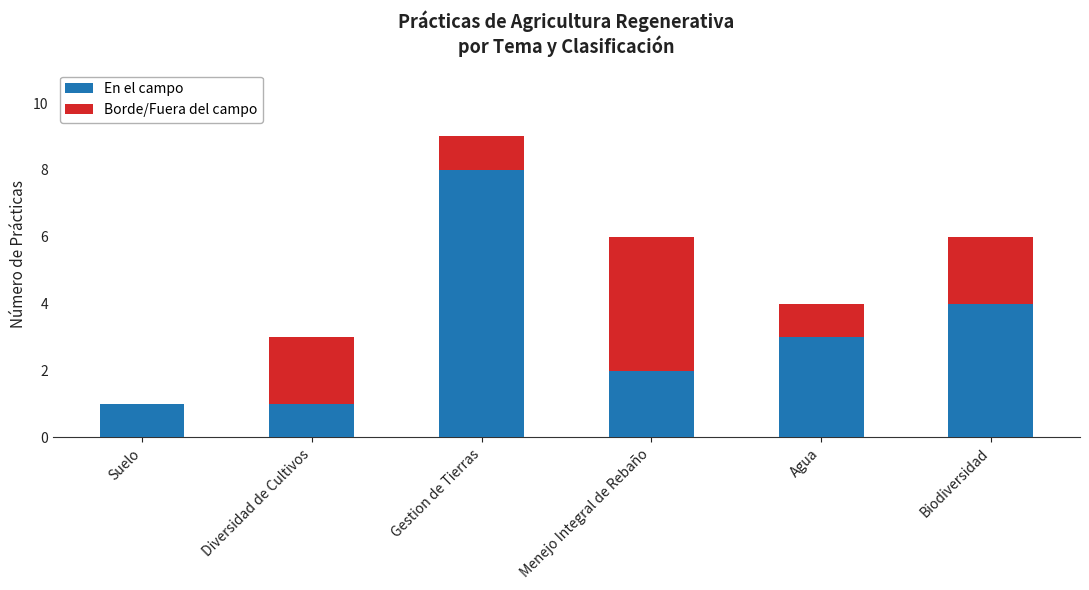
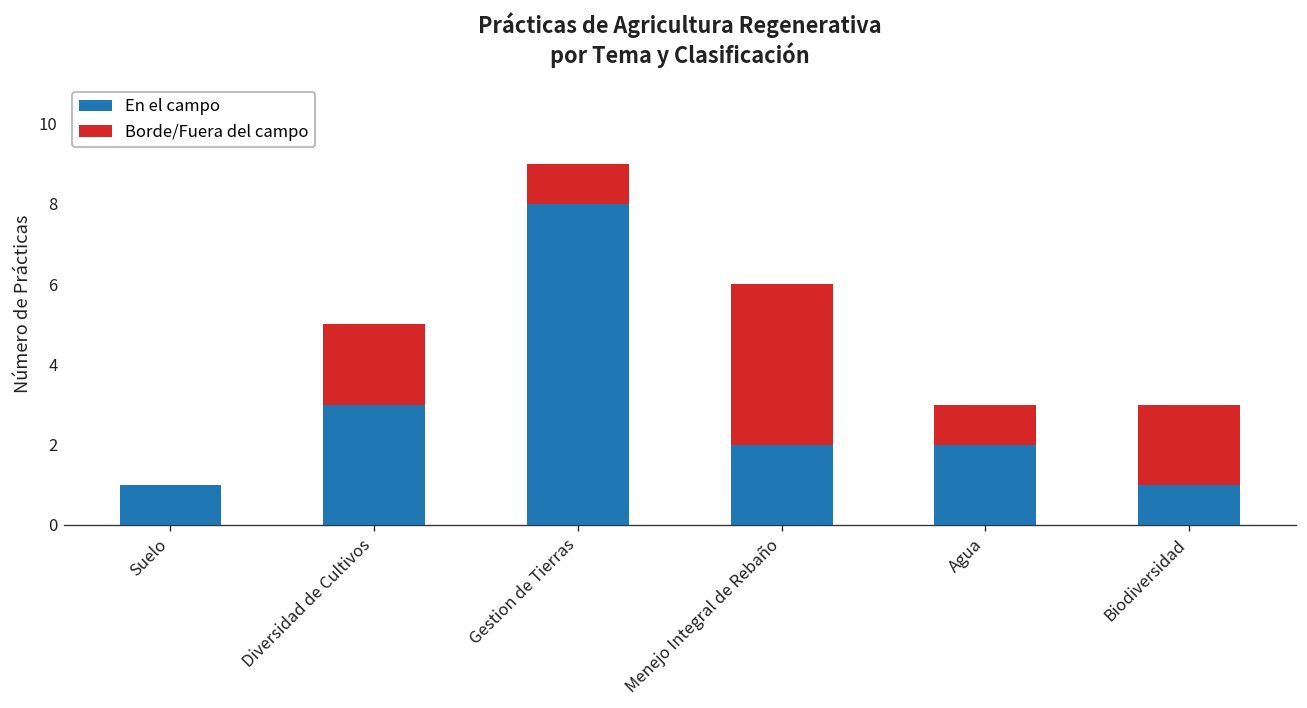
  {
    "En el campo": {
      "Suelo": 1,
-     "Diversidad de Cultivos": 1,
+     "Diversidad de Cultivos": 3,
      "Gestion de Tierras": 8,
      "Menejo Integral de Rebaño": 2,
-     "Agua": 3,
-     "Biodiversidad": 4
+     "Agua": 2,
+     "Biodiversidad": 1
    }
  }
